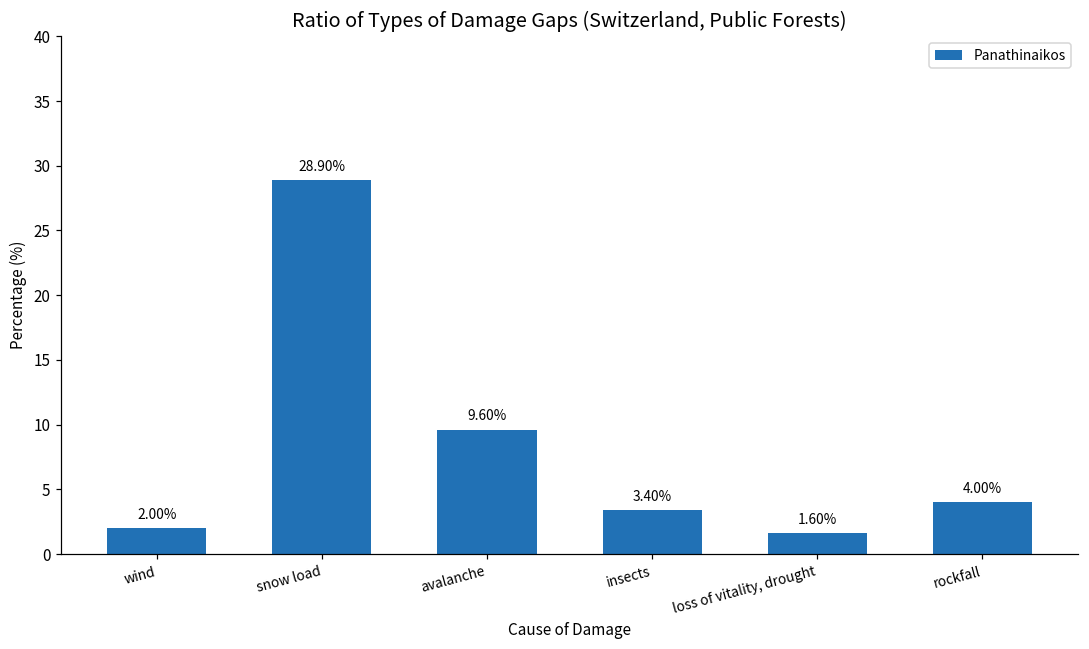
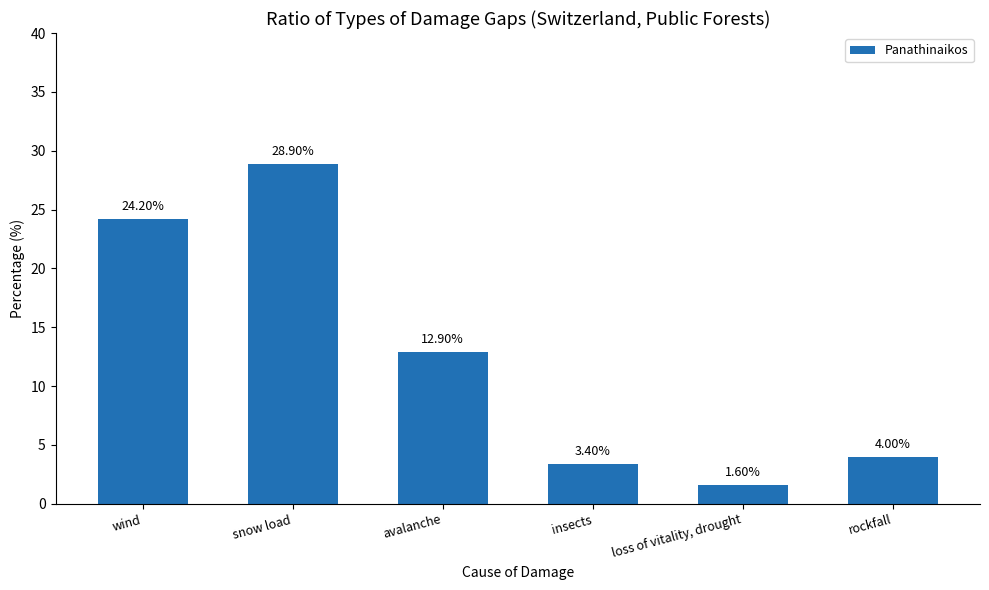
  {
-   "wind": "2.00%",
+   "wind": "24.20%",
    "snow load": "28.90%",
-   "avalanche": "9.60%",
+   "avalanche": "12.90%",
    "insects": "3.40%",
    "loss of vitality, drought": "1.60%",
    "rockfall": "4.00%"
  }
